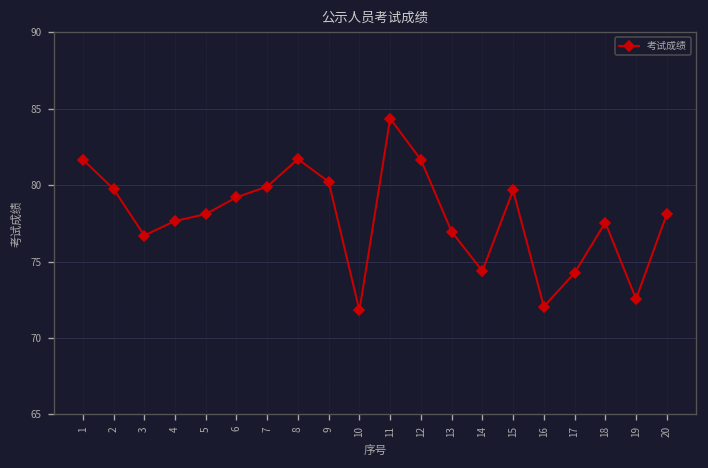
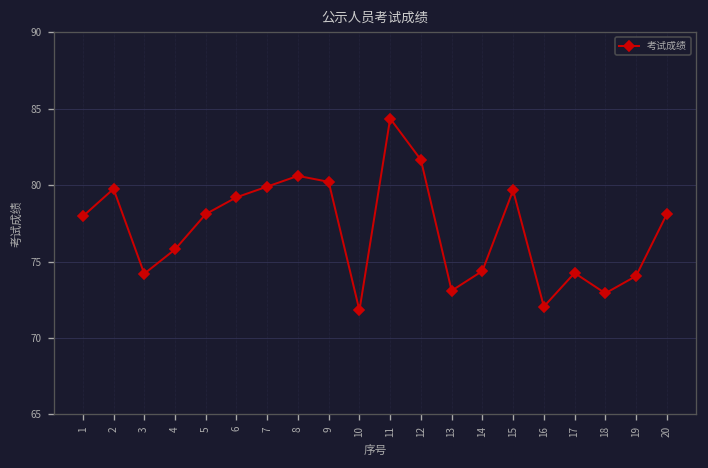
  {
-   "1": 81.7,
+   "1": 78.0,
    "2": 79.8,
-   "3": 76.7,
-   "4": 77.7,
+   "3": 74.2,
+   "4": 75.8,
    "5": 78.1,
    "6": 79.2,
    "7": 79.9,
-   "8": 81.7,
+   "8": 80.6,
    "9": 80.2,
    "10": 71.8,
    "11": 84.4,
    "12": 81.7,
-   "13": 77.0,
+   "13": 73.1,
    "14": 74.4,
    "15": 79.7,
    "16": 72.1,
    "17": 74.3,
-   "18": 77.6,
-   "19": 72.6,
+   "18": 72.9,
+   "19": 74.1,
    "20": 78.1
  }
